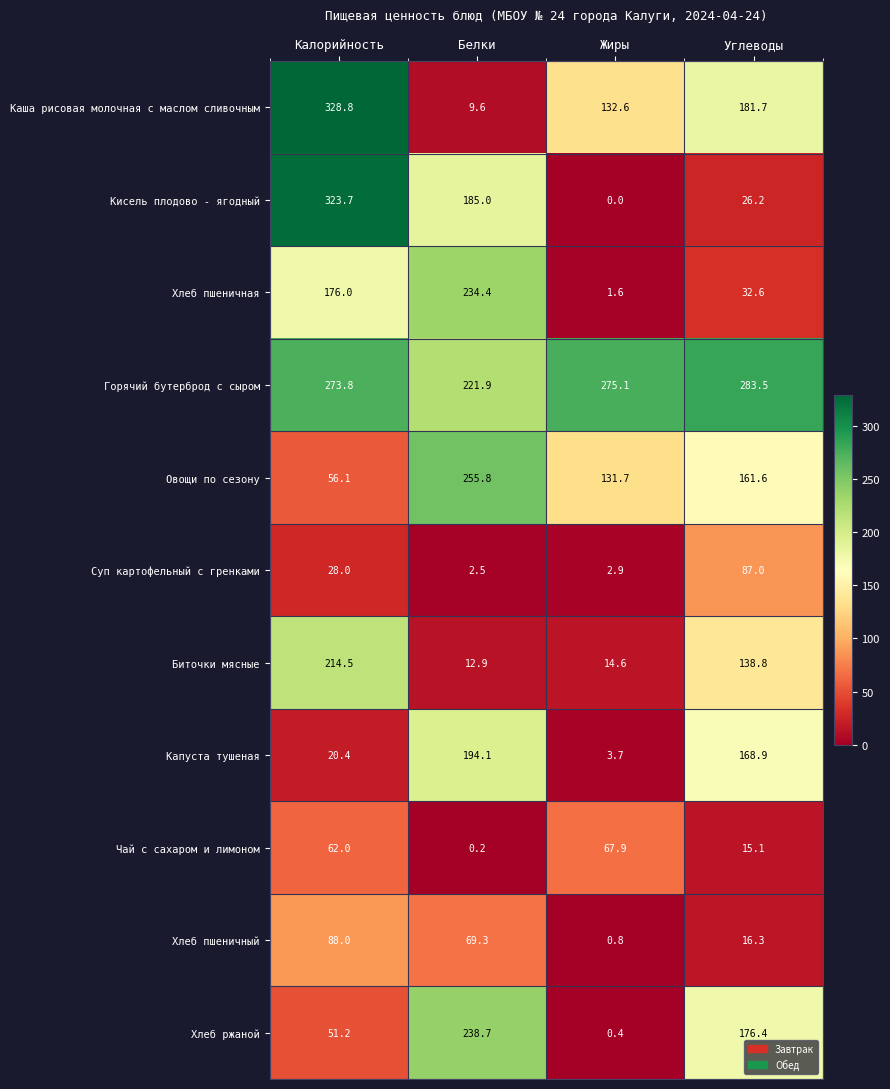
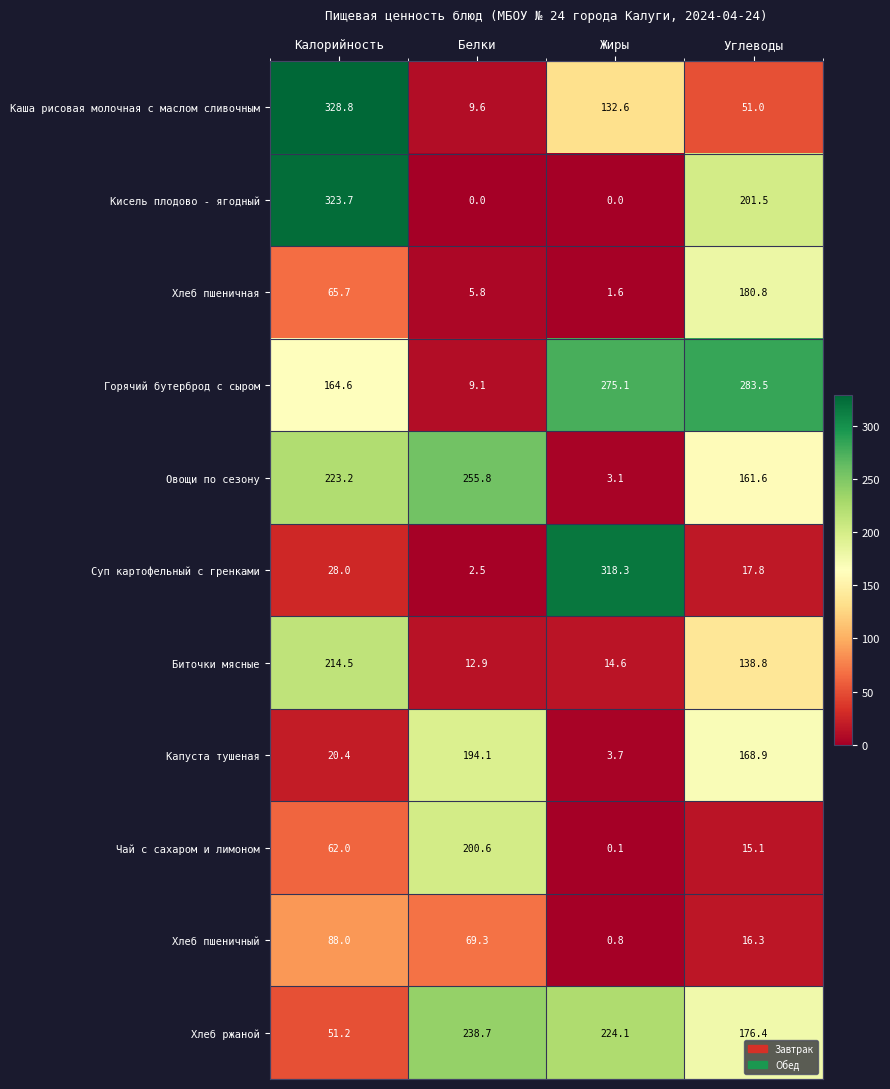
  {
    "Каша рисовая молочная с маслом сливочным": {
      "Калорийность": 328.8,
      "Белки": 9.6,
      "Жиры": 132.6,
-     "Углеводы": 181.7
+     "Углеводы": 51.0
    },
    "Кисель плодово - ягодный": {
      "Калорийность": 323.7,
-     "Белки": 185.0,
+     "Белки": 0.0,
      "Жиры": 0.0,
-     "Углеводы": 26.2
+     "Углеводы": 201.5
    },
    "Хлеб пшеничная": {
-     "Калорийность": 176.0,
-     "Белки": 234.4,
+     "Калорийность": 65.7,
+     "Белки": 5.8,
      "Жиры": 1.6,
-     "Углеводы": 32.6
+     "Углеводы": 180.8
    },
    "Горячий бутерброд с сыром": {
-     "Калорийность": 273.8,
-     "Белки": 221.9,
+     "Калорийность": 164.6,
+     "Белки": 9.1,
      "Жиры": 275.1,
      "Углеводы": 283.5
    },
    "Овощи по сезону": {
-     "Калорийность": 56.1,
+     "Калорийность": 223.2,
      "Белки": 255.8,
-     "Жиры": 131.7,
+     "Жиры": 3.1,
      "Углеводы": 161.6
    },
    "Суп картофельный с гренками": {
      "Калорийность": 28.0,
      "Белки": 2.5,
-     "Жиры": 2.9,
-     "Углеводы": 87.0
+     "Жиры": 318.3,
+     "Углеводы": 17.8
    },
    "Биточки мясные": {
      "Калорийность": 214.5,
      "Белки": 12.9,
      "Жиры": 14.6,
      "Углеводы": 138.8
    },
    "Капуста тушеная": {
      "Калорийность": 20.4,
      "Белки": 194.1,
      "Жиры": 3.7,
      "Углеводы": 168.9
    },
    "Чай с сахаром и лимоном": {
      "Калорийность": 62.0,
-     "Белки": 0.2,
-     "Жиры": 67.9,
+     "Белки": 200.6,
+     "Жиры": 0.1,
      "Углеводы": 15.1
    },
    "Хлеб пшеничный": {
      "Калорийность": 88.0,
      "Белки": 69.3,
      "Жиры": 0.8,
      "Углеводы": 16.3
    },
    "Хлеб ржаной": {
      "Калорийность": 51.2,
      "Белки": 238.7,
-     "Жиры": 0.4,
+     "Жиры": 224.1,
      "Углеводы": 176.4
    }
  }
